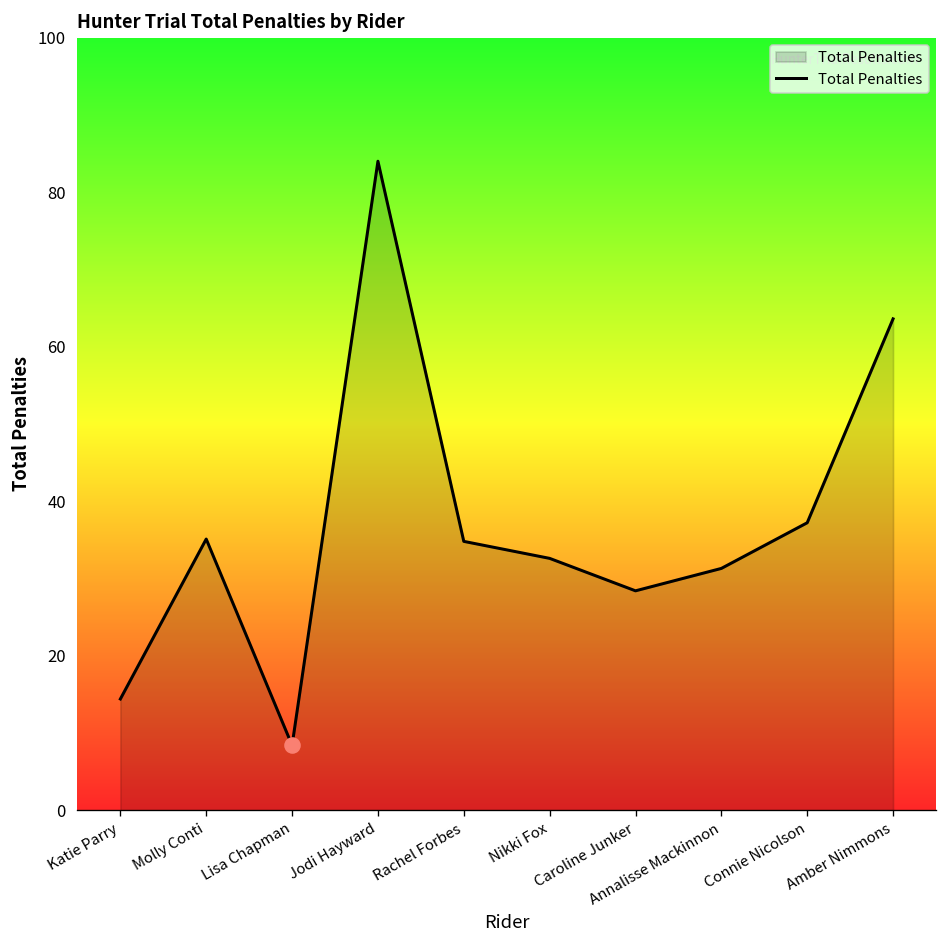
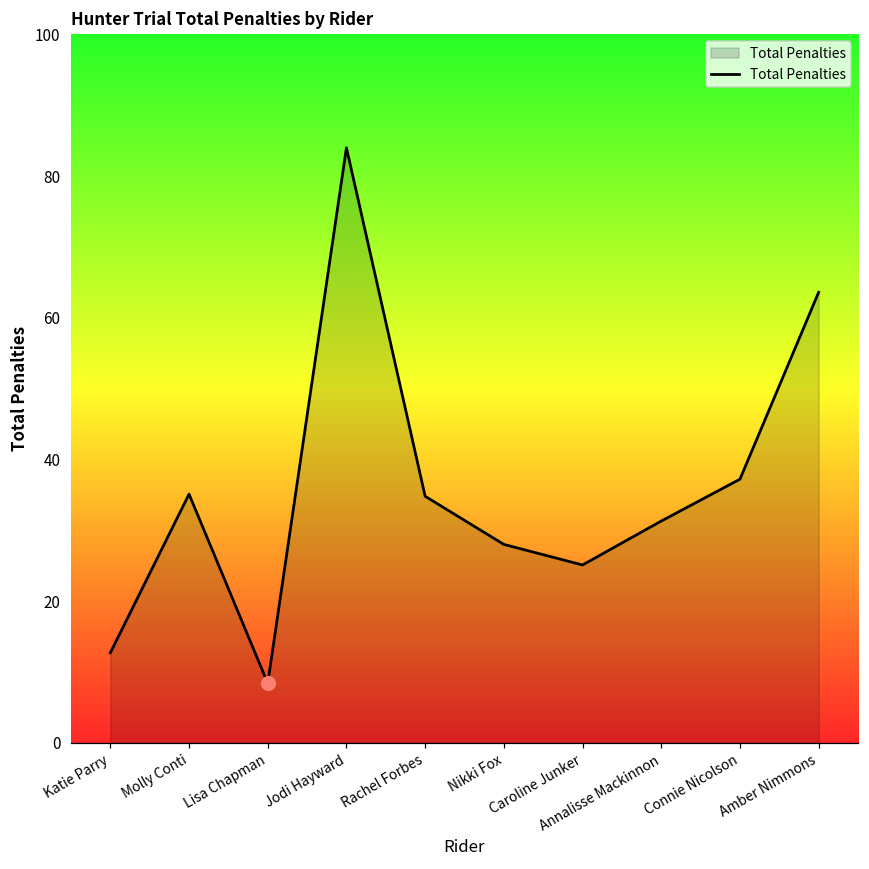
  {
    "Total Penalties": {
-     "Katie Parry": 14,
+     "Katie Parry": 13,
      "Molly Conti": 35,
      "Jodi Hayward": 84,
      "Rachel Forbes": 35,
-     "Nikki Fox": 33,
-     "Caroline Junker": 28,
+     "Nikki Fox": 28,
+     "Caroline Junker": 25,
      "Annalisse Mackinnon": 31,
      "Connie Nicolson": 37,
      "Amber Nimmons": 64
    }
  }
